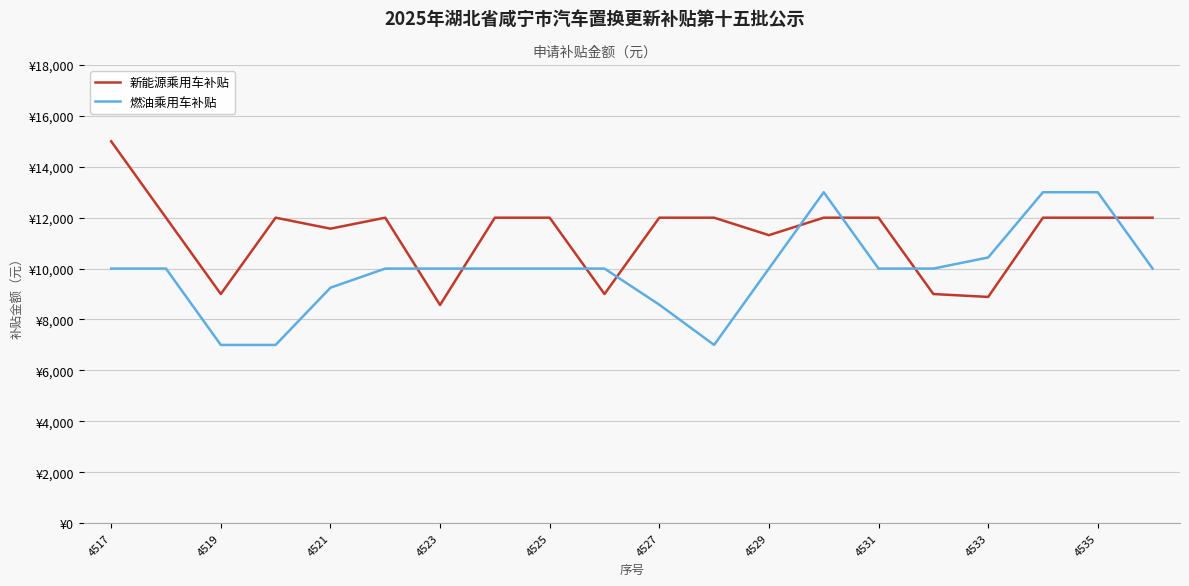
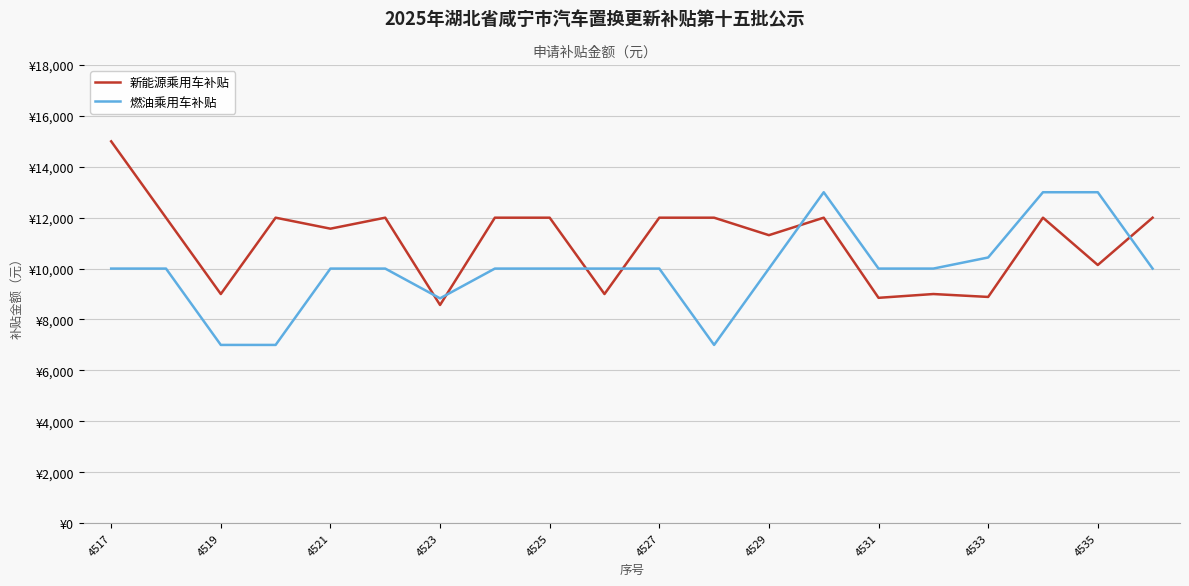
  {
    "新能源乘用车补贴": {
      "4517": "¥15,000",
      "4519": "¥9,000",
      "4521": "¥11,600",
      "4523": "¥8,600",
      "4525": "¥12,000",
      "4527": "¥12,000",
      "4529": "¥11,300",
-     "4531": "¥12,000",
+     "4531": "¥8,900",
      "4533": "¥8,900",
-     "4535": "¥12,000"
+     "4535": "¥10,100"
    },
    "燃油乘用车补贴": {
      "4517": "¥10,000",
      "4519": "¥7,000",
-     "4521": "¥9,200",
-     "4523": "¥10,000",
+     "4521": "¥10,000",
+     "4523": "¥8,800",
      "4525": "¥10,000",
-     "4527": "¥8,600",
+     "4527": "¥10,000",
      "4529": "¥10,000",
      "4531": "¥10,000",
      "4533": "¥10,400",
      "4535": "¥13,000"
    }
  }
